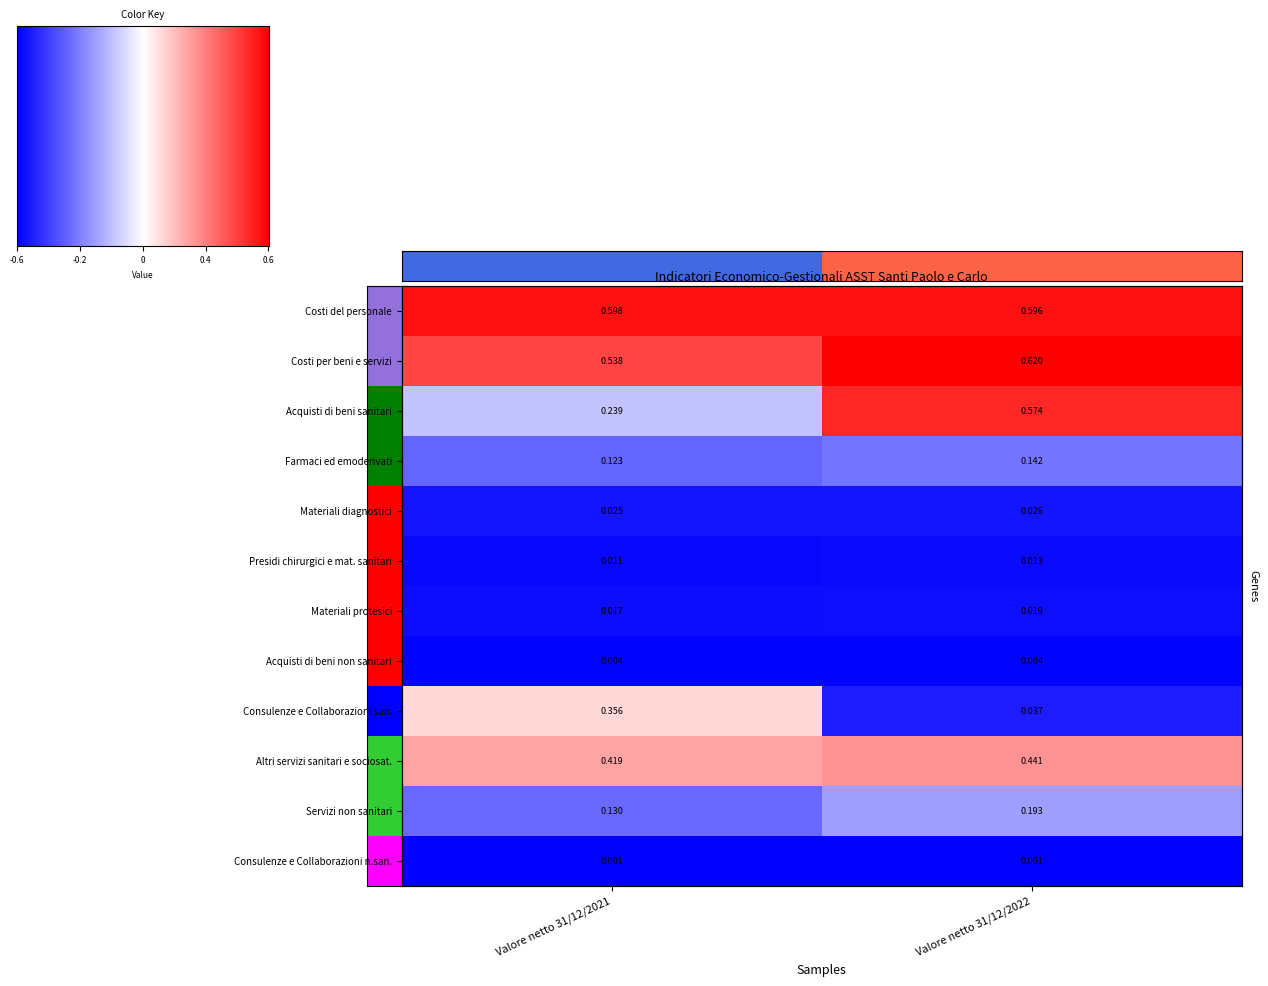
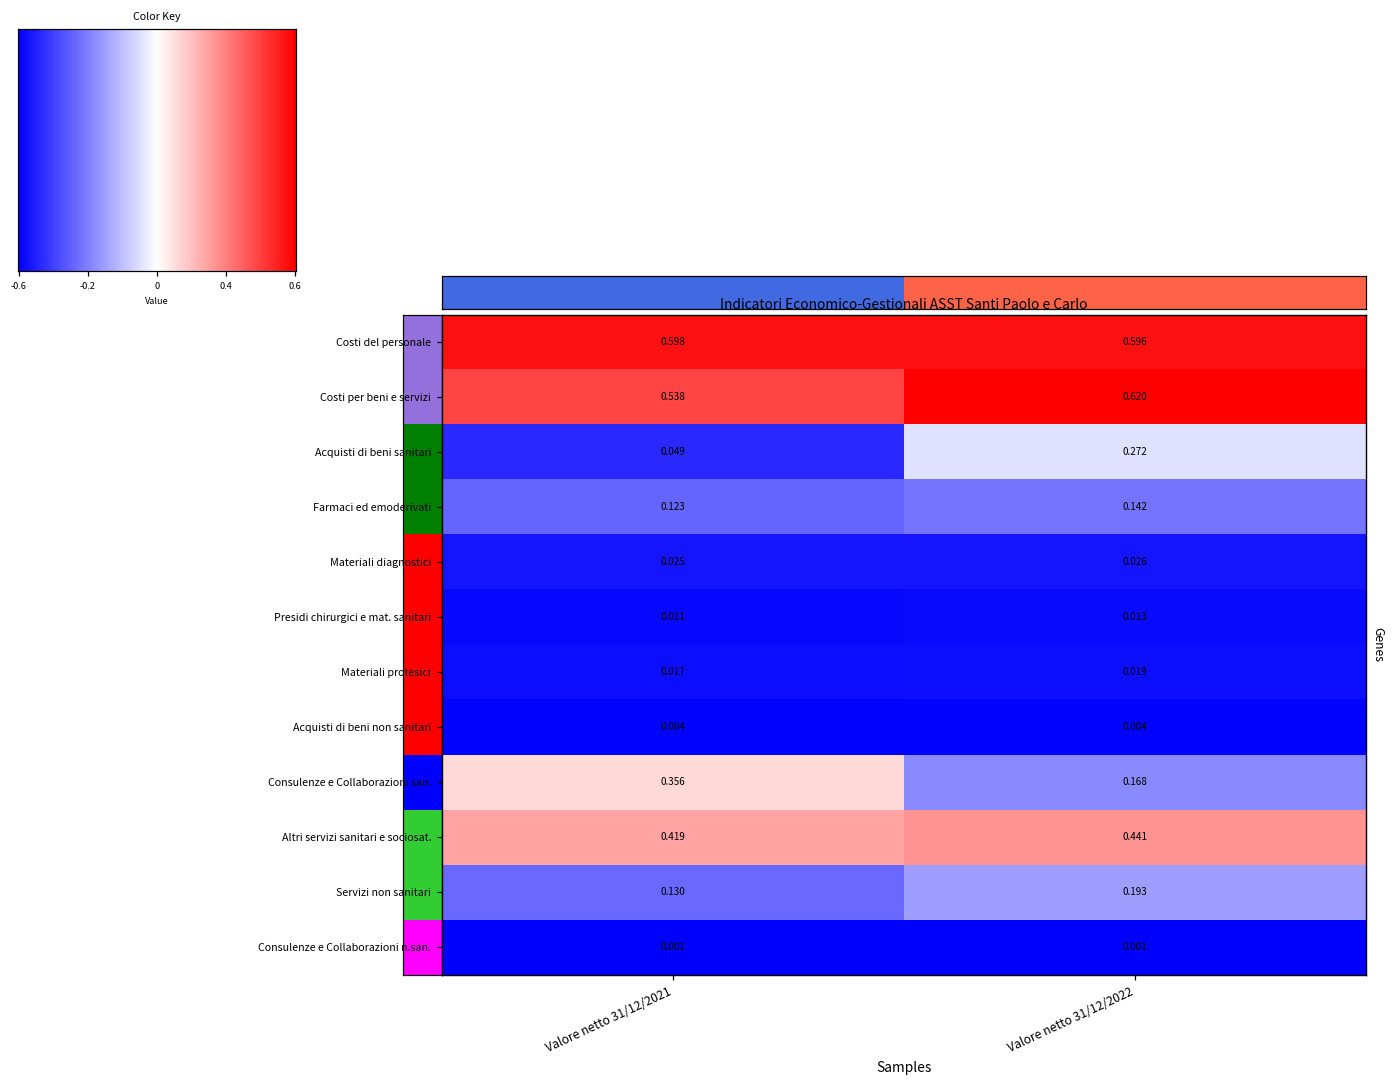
  {
    "Indicatori Economico-Gestionali ASST Santi Paolo e Carlo": {
      "Acquisti di beni sanitari": {
-       "Valore netto 31/12/2021": 0.239,
-       "Valore netto 31/12/2022": 0.574
+       "Valore netto 31/12/2021": 0.049,
+       "Valore netto 31/12/2022": 0.272
      },
      "Farmaci ed emoderivati": {
        "Valore netto 31/12/2021": 0.123,
        "Valore netto 31/12/2022": 0.142
      },
      "Presidi chirurgici e mat. sanitari": {
        "Valore netto 31/12/2021": 0.011,
        "Valore netto 31/12/2022": 0.013
      },
      "Acquisti di beni non sanitari": {
        "Valore netto 31/12/2021": 0.004,
        "Valore netto 31/12/2022": 0.004
      },
      "Consulenze e Collaborazioni san.": {
        "Valore netto 31/12/2021": 0.356,
-       "Valore netto 31/12/2022": 0.037
+       "Valore netto 31/12/2022": 0.168
      },
      "Altri servizi sanitari e sociosat.": {
        "Valore netto 31/12/2021": 0.419,
        "Valore netto 31/12/2022": 0.441
      },
      "Consulenze e Collaborazioni n.san.": {
        "Valore netto 31/12/2021": 0.001,
        "Valore netto 31/12/2022": 0.001
      }
    }
  }
